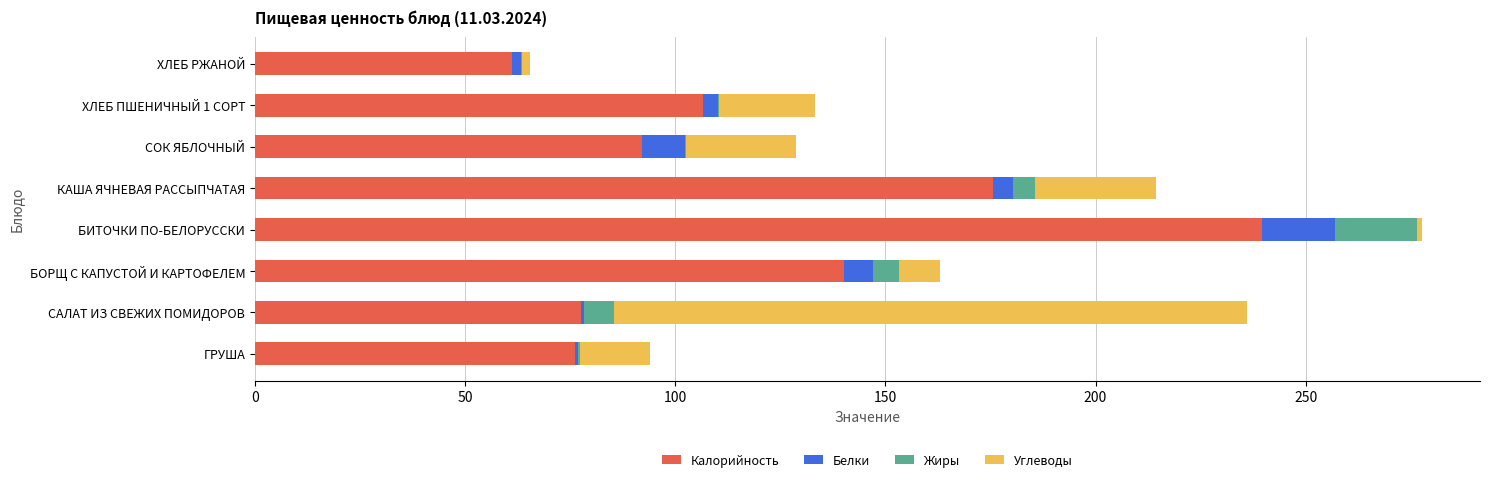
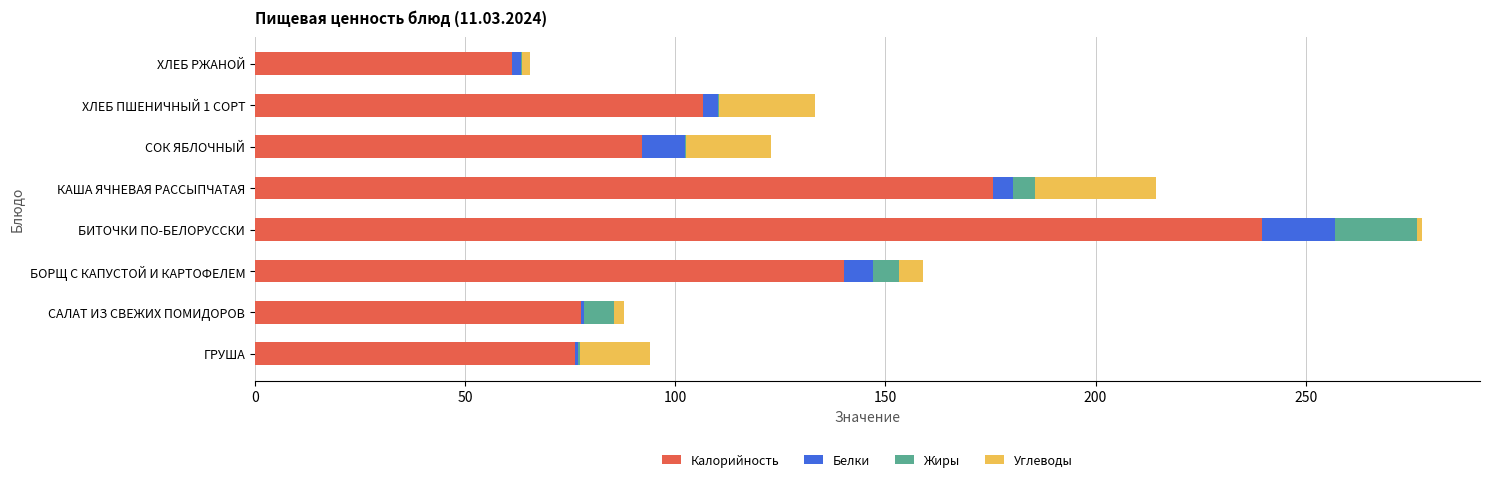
  {
    "Калорийность": {
      "ХЛЕБ РЖАНОЙ": 61,
      "ХЛЕБ ПШЕНИЧНЫЙ 1 СОРТ": 107,
      "СОК ЯБЛОЧНЫЙ": 92,
      "КАША ЯЧНЕВАЯ РАССЫПЧАТАЯ": 176,
      "БИТОЧКИ ПО-БЕЛОРУССКИ": 240,
      "БОРЩ С КАПУСТОЙ И КАРТОФЕЛЕМ": 140,
      "САЛАТ ИЗ СВЕЖИХ ПОМИДОРОВ": 78,
      "ГРУША": 76
    },
    "Белки": {
      "ХЛЕБ РЖАНОЙ": 2,
      "ХЛЕБ ПШЕНИЧНЫЙ 1 СОРТ": 4,
      "СОК ЯБЛОЧНЫЙ": 10,
      "КАША ЯЧНЕВАЯ РАССЫПЧАТАЯ": 5,
      "БИТОЧКИ ПО-БЕЛОРУССКИ": 17,
      "БОРЩ С КАПУСТОЙ И КАРТОФЕЛЕМ": 7,
      "САЛАТ ИЗ СВЕЖИХ ПОМИДОРОВ": 1,
      "ГРУША": 1
    },
    "Жиры": {
      "КАША ЯЧНЕВАЯ РАССЫПЧАТАЯ": 5,
      "БИТОЧКИ ПО-БЕЛОРУССКИ": 20,
      "БОРЩ С КАПУСТОЙ И КАРТОФЕЛЕМ": 6,
      "САЛАТ ИЗ СВЕЖИХ ПОМИДОРОВ": 7
    },
    "Углеводы": {
      "ХЛЕБ РЖАНОЙ": 2,
      "ХЛЕБ ПШЕНИЧНЫЙ 1 СОРТ": 23,
-     "СОК ЯБЛОЧНЫЙ": 26,
+     "СОК ЯБЛОЧНЫЙ": 20,
      "КАША ЯЧНЕВАЯ РАССЫПЧАТАЯ": 29,
      "БИТОЧКИ ПО-БЕЛОРУССКИ": 1,
-     "БОРЩ С КАПУСТОЙ И КАРТОФЕЛЕМ": 10,
-     "САЛАТ ИЗ СВЕЖИХ ПОМИДОРОВ": 151,
+     "БОРЩ С КАПУСТОЙ И КАРТОФЕЛЕМ": 6,
+     "САЛАТ ИЗ СВЕЖИХ ПОМИДОРОВ": 2,
      "ГРУША": 17
    }
  }
